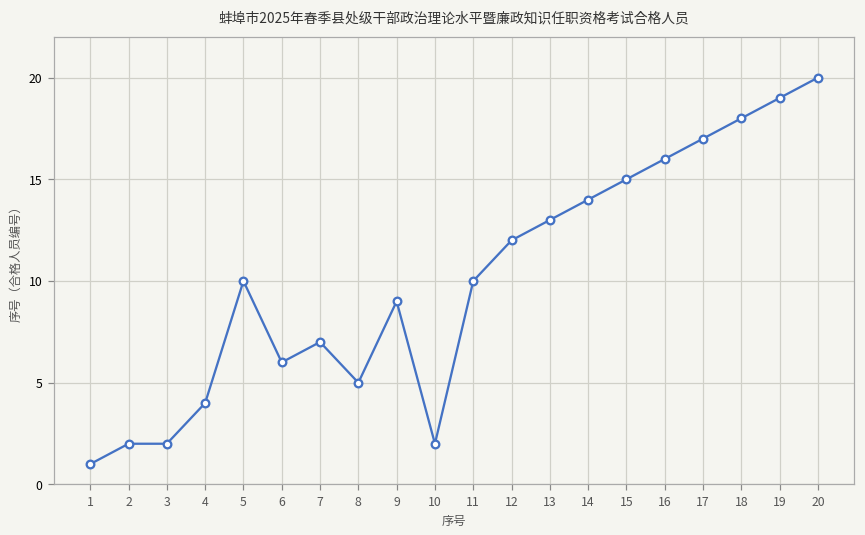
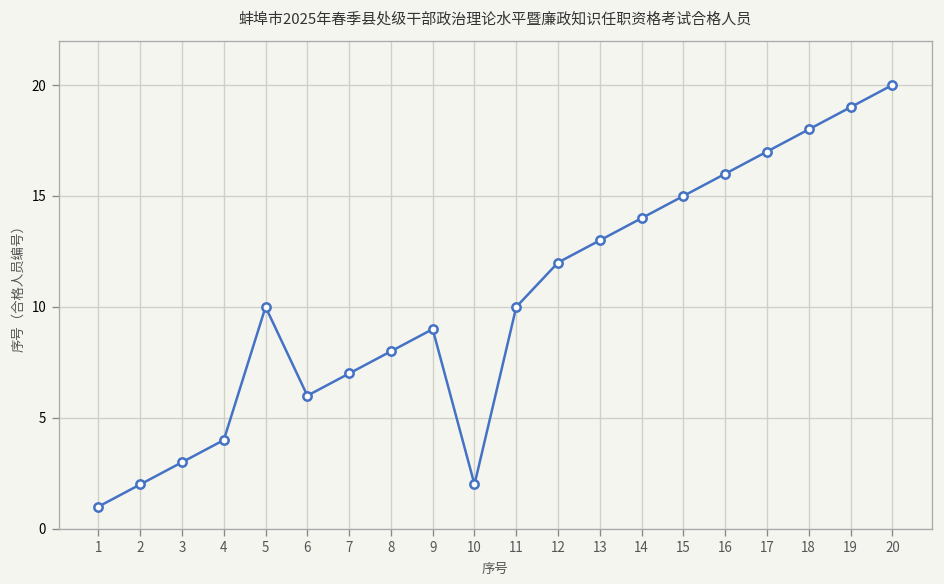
  {
    "1": 1,
    "2": 2,
-   "3": 2,
+   "3": 3,
    "4": 4,
    "5": 10,
    "6": 6,
    "7": 7,
-   "8": 5,
+   "8": 8,
    "9": 9,
    "10": 2,
    "11": 10,
    "12": 12,
    "13": 13,
    "14": 14,
    "15": 15,
    "16": 16,
    "17": 17,
    "18": 18,
    "19": 19,
    "20": 20
  }
